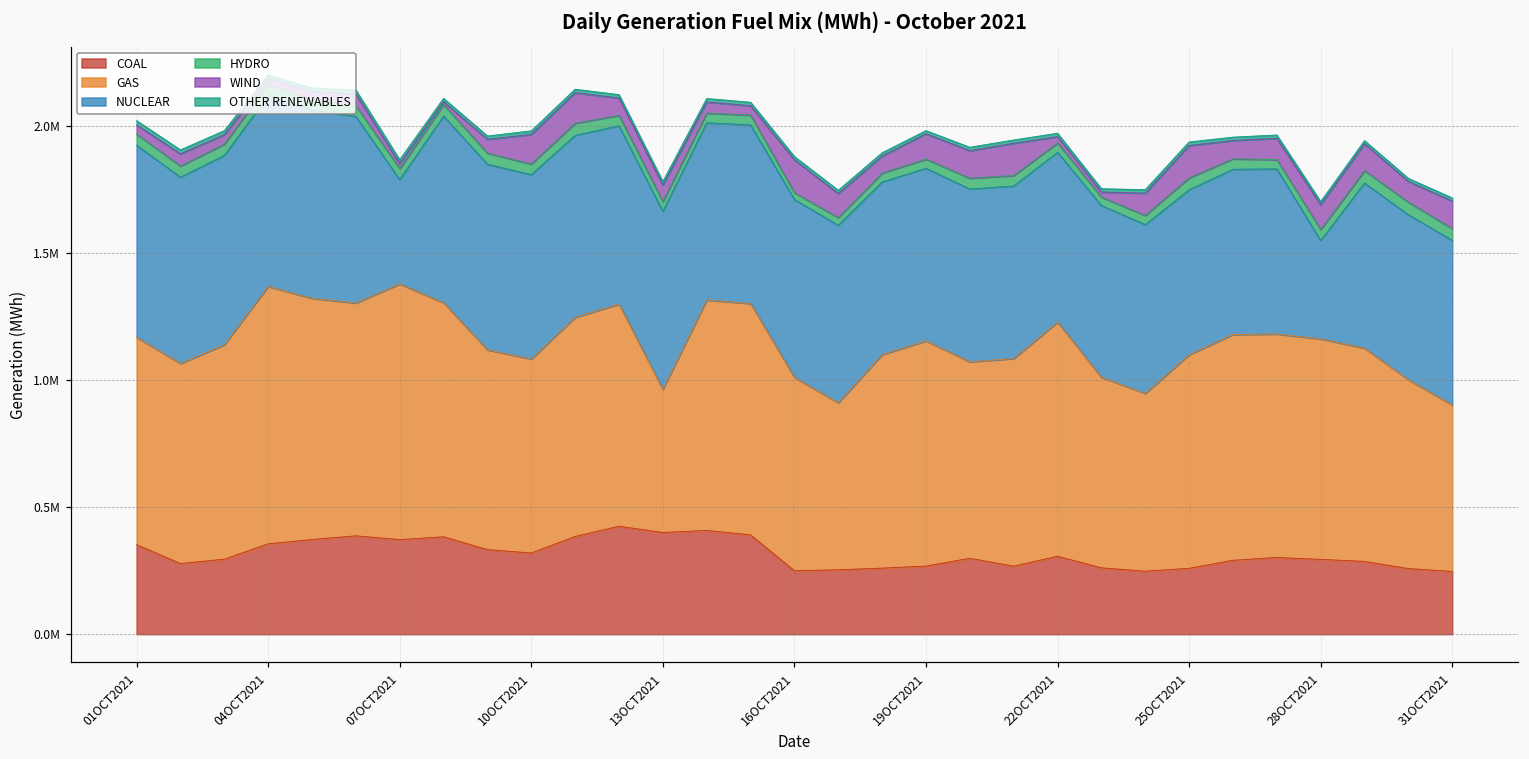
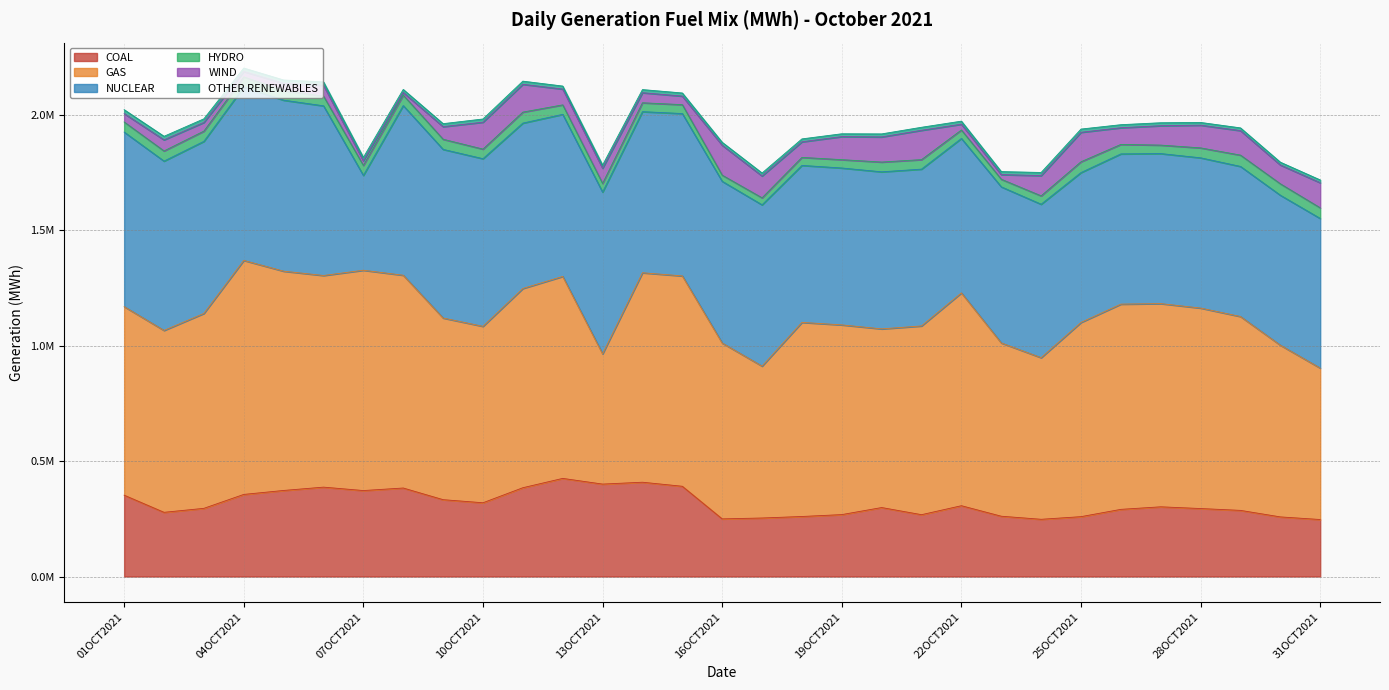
  {
    "COAL": {
      "01OCT2021": 350000,
      "04OCT2021": 360000,
      "07OCT2021": 370000,
      "10OCT2021": 320000,
      "13OCT2021": 400000,
      "16OCT2021": 250000,
      "19OCT2021": 270000,
      "22OCT2021": 310000,
      "25OCT2021": 260000,
      "28OCT2021": 290000,
      "31OCT2021": 250000
    },
    "GAS": {
      "01OCT2021": 820000,
      "04OCT2021": 1010000,
-     "07OCT2021": 1010000,
+     "07OCT2021": 950000,
      "10OCT2021": 760000,
      "13OCT2021": 560000,
      "16OCT2021": 760000,
-     "19OCT2021": 890000,
+     "19OCT2021": 820000,
      "22OCT2021": 920000,
      "25OCT2021": 840000,
      "28OCT2021": 870000,
      "31OCT2021": 660000
    },
    "NUCLEAR": {
      "01OCT2021": 760000,
      "07OCT2021": 410000,
      "10OCT2021": 730000,
      "13OCT2021": 700000,
      "16OCT2021": 700000,
      "19OCT2021": 680000,
      "22OCT2021": 670000,
      "25OCT2021": 650000,
-     "28OCT2021": 390000,
+     "28OCT2021": 650000,
      "31OCT2021": 650000
    },
    "WIND": {
      "01OCT2021": 40000,
      "07OCT2021": 20000,
      "10OCT2021": 120000,
      "13OCT2021": 70000,
      "16OCT2021": 130000,
      "19OCT2021": 100000,
      "22OCT2021": 30000,
      "25OCT2021": 130000,
      "28OCT2021": 100000,
      "31OCT2021": 110000
    }
  }
